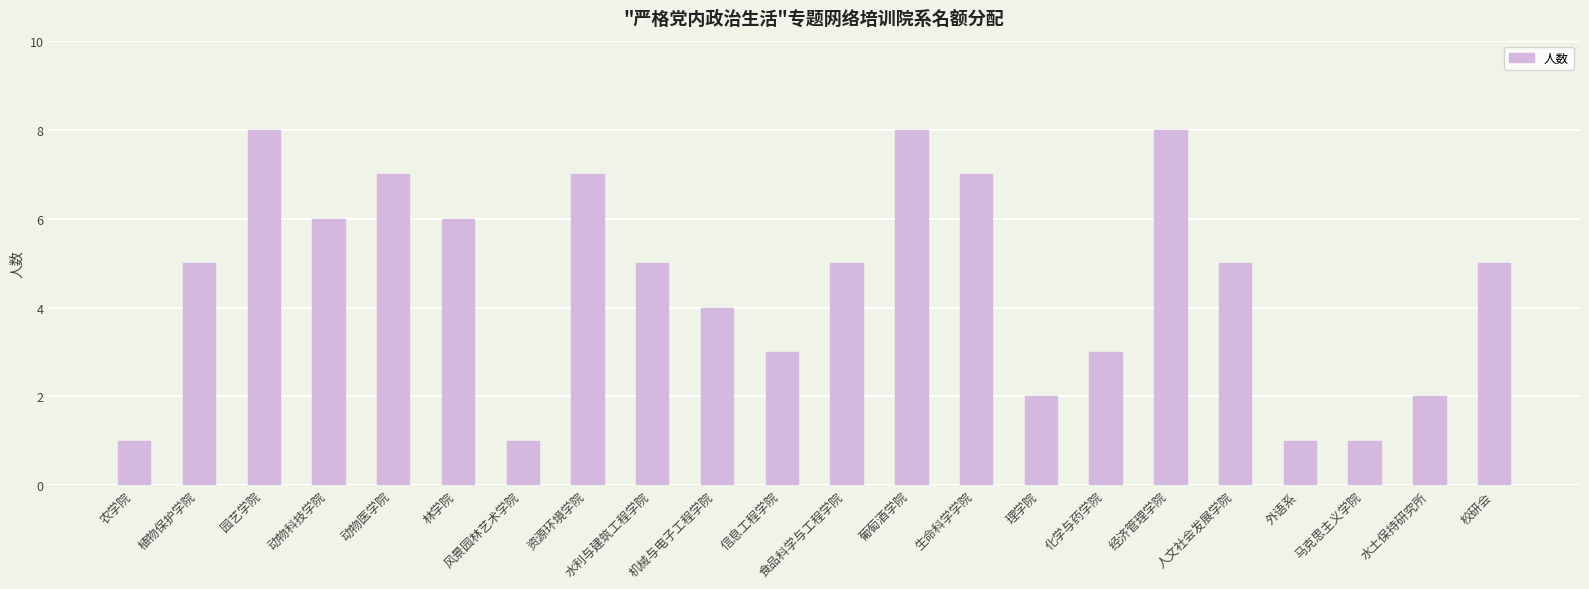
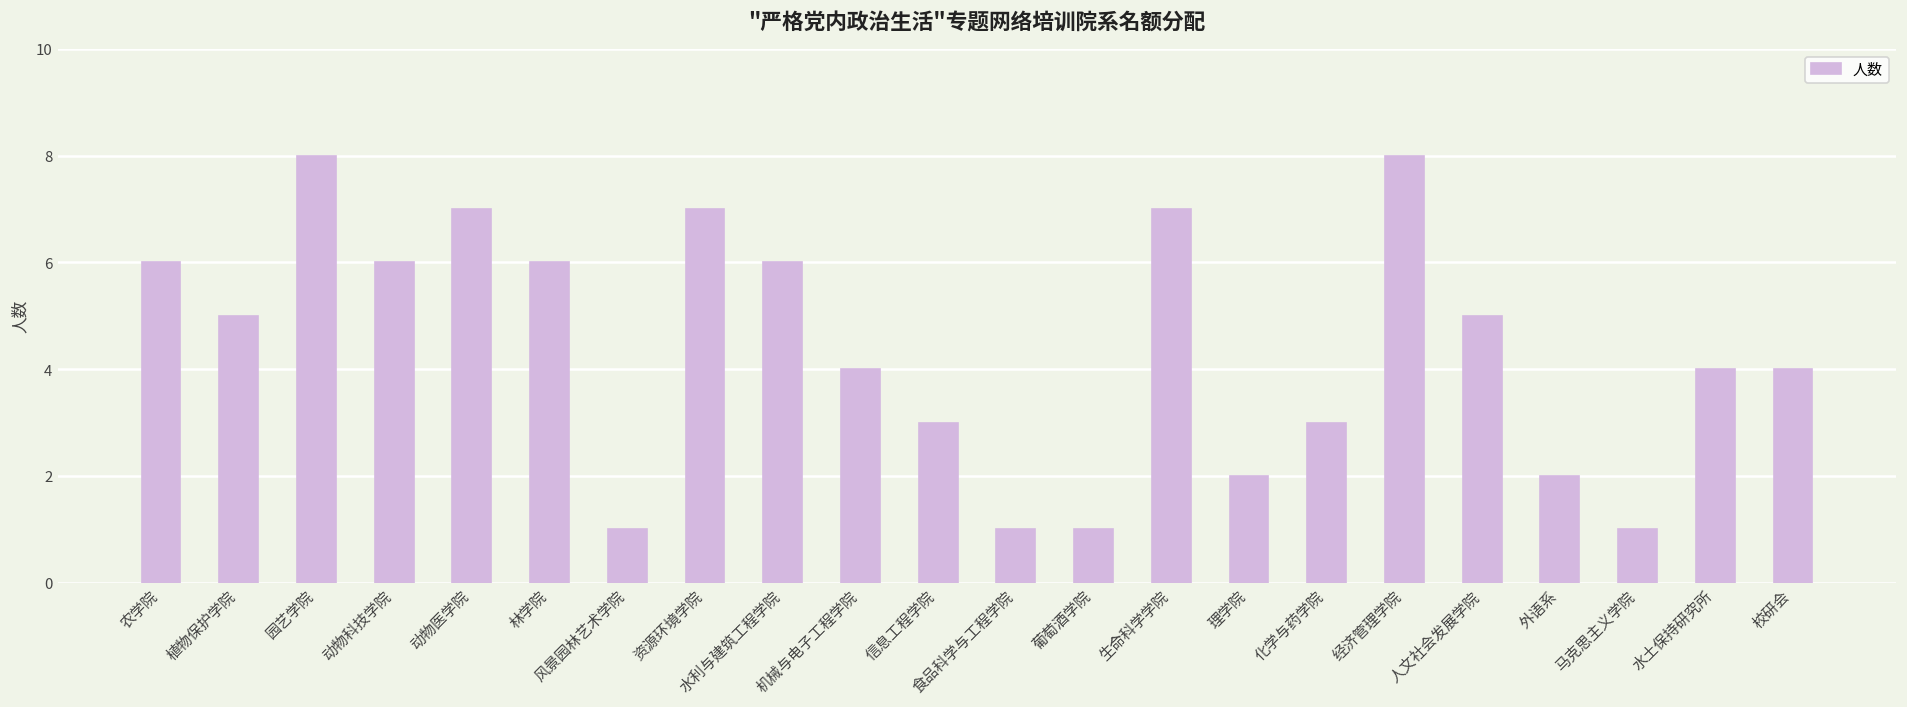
  {
-   "农学院": 1,
+   "农学院": 6,
    "植物保护学院": 5,
    "园艺学院": 8,
    "动物科技学院": 6,
    "动物医学院": 7,
    "林学院": 6,
    "风景园林艺术学院": 1,
    "资源环境学院": 7,
-   "水利与建筑工程学院": 5,
+   "水利与建筑工程学院": 6,
    "机械与电子工程学院": 4,
    "信息工程学院": 3,
-   "食品科学与工程学院": 5,
-   "葡萄酒学院": 8,
+   "食品科学与工程学院": 1,
+   "葡萄酒学院": 1,
    "生命科学学院": 7,
    "理学院": 2,
    "化学与药学院": 3,
    "经济管理学院": 8,
    "人文社会发展学院": 5,
-   "外语系": 1,
+   "外语系": 2,
    "马克思主义学院": 1,
-   "水土保持研究所": 2,
-   "校研会": 5
+   "水土保持研究所": 4,
+   "校研会": 4
  }
